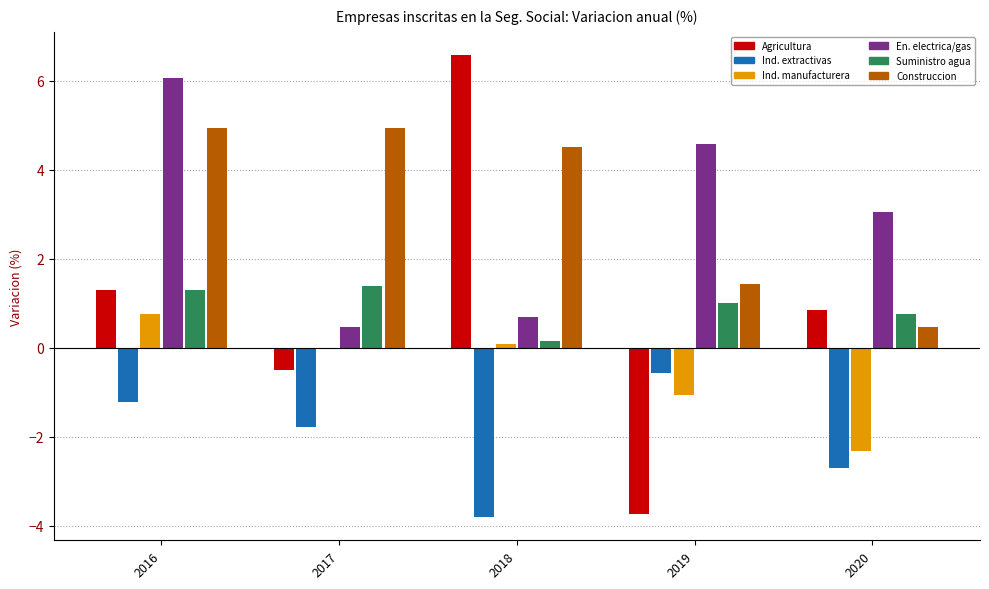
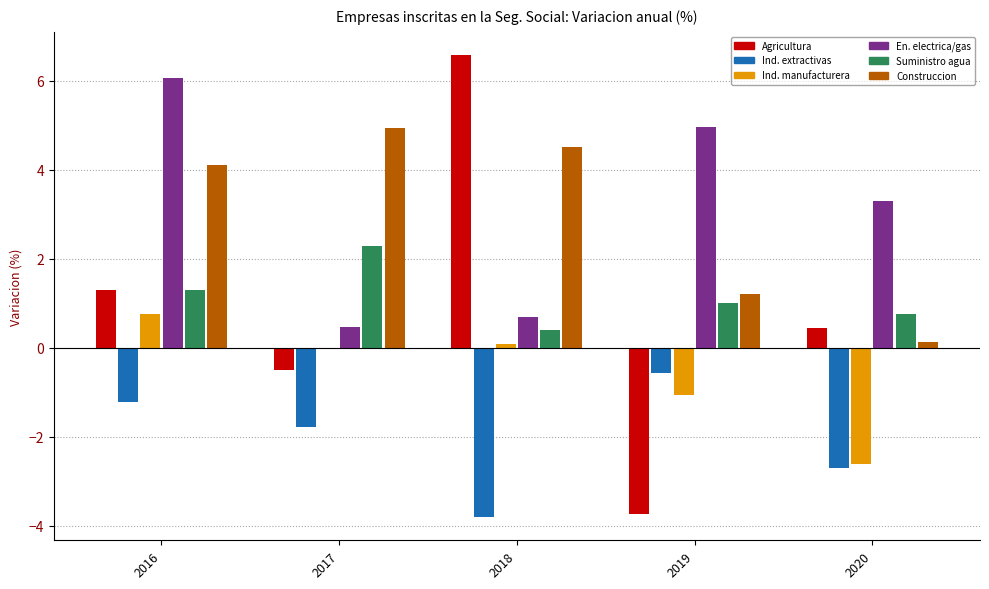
  {
    "Agricultura": {
      "2016": 1.3,
      "2017": -0.5,
      "2018": 6.6,
      "2019": -3.7,
-     "2020": 0.9
+     "2020": 0.5
    },
    "Ind. extractivas": {
      "2016": -1.2,
      "2017": -1.8,
      "2018": -3.8,
      "2019": -0.6,
      "2020": -2.7
    },
    "Ind. manufacturera": {
      "2016": 0.8,
      "2018": 0.1,
      "2019": -1.1,
-     "2020": -2.3
+     "2020": -2.6
    },
    "En. electrica/gas": {
      "2016": 6.1,
      "2017": 0.5,
      "2018": 0.7,
-     "2019": 4.6,
-     "2020": 3.1
+     "2019": 5.0,
+     "2020": 3.3
    },
    "Suministro agua": {
      "2016": 1.3,
-     "2017": 1.4,
-     "2018": 0.2,
+     "2017": 2.3,
+     "2018": 0.4,
      "2019": 1.0,
      "2020": 0.8
    },
    "Construccion": {
-     "2016": 4.9,
+     "2016": 4.1,
      "2017": 5.0,
      "2018": 4.5,
-     "2019": 1.4,
-     "2020": 0.5
+     "2019": 1.2,
+     "2020": 0.1
    }
  }
